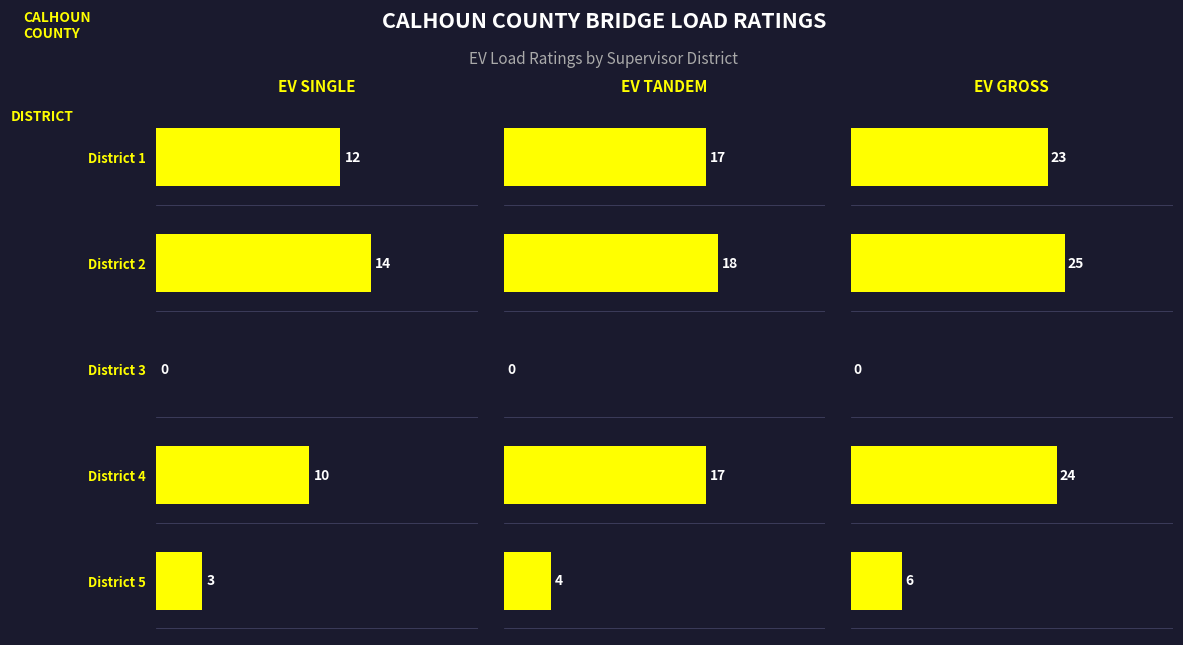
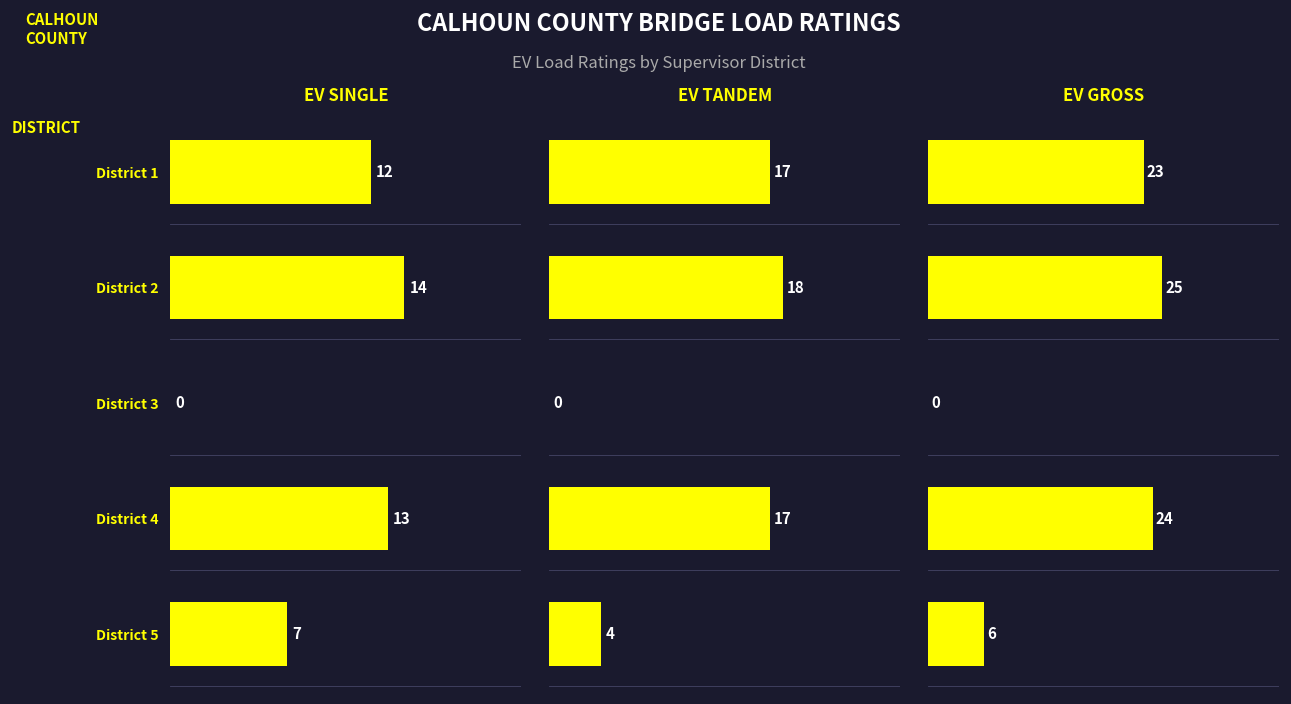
  {
    "EV SINGLE": {
      "District 1": 12,
      "District 2": 14,
      "District 3": 0,
-     "District 4": 10,
-     "District 5": 3
+     "District 4": 13,
+     "District 5": 7
    }
  }
